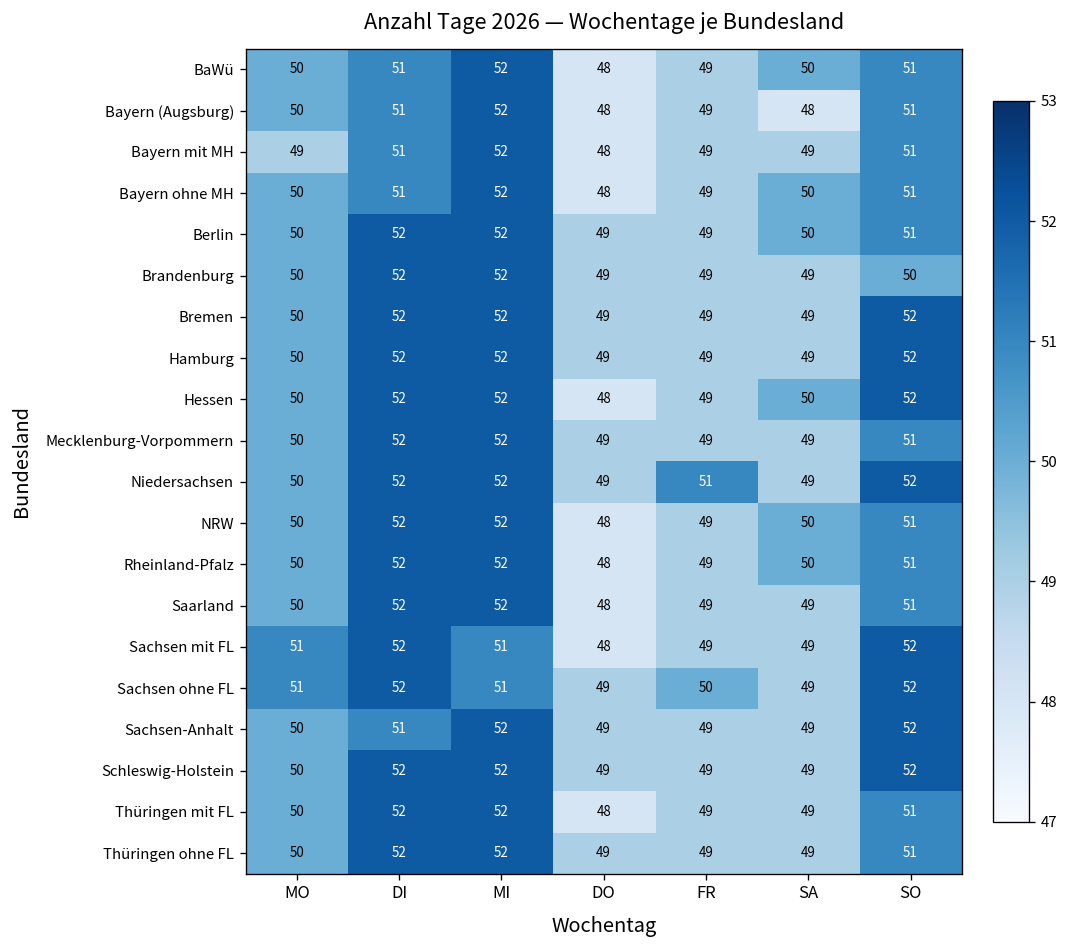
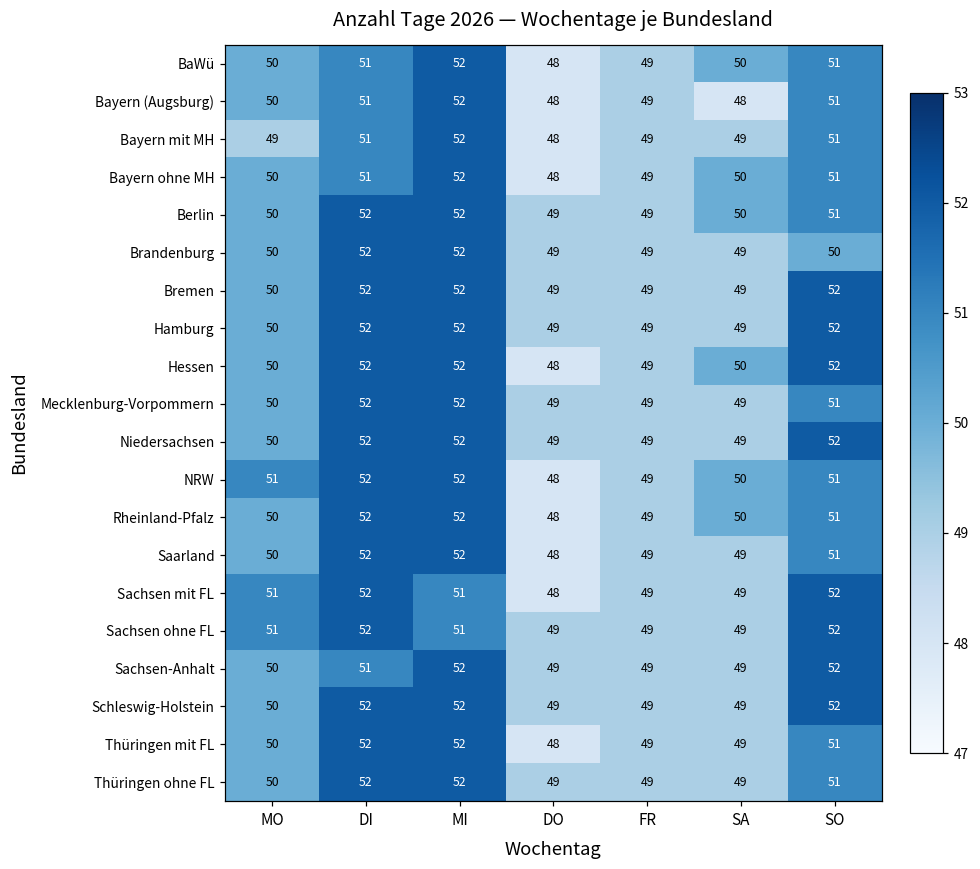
  {
    "BaWü": {
      "MO": 50,
      "DI": 51,
      "MI": 52,
      "DO": 48,
      "FR": 49,
      "SA": 50,
      "SO": 51
    },
    "Bayern (Augsburg)": {
      "MO": 50,
      "DI": 51,
      "MI": 52,
      "DO": 48,
      "FR": 49,
      "SA": 48,
      "SO": 51
    },
    "Bayern mit MH": {
      "MO": 49,
      "DI": 51,
      "MI": 52,
      "DO": 48,
      "FR": 49,
      "SA": 49,
      "SO": 51
    },
    "Bayern ohne MH": {
      "MO": 50,
      "DI": 51,
      "MI": 52,
      "DO": 48,
      "FR": 49,
      "SA": 50,
      "SO": 51
    },
    "Berlin": {
      "MO": 50,
      "DI": 52,
      "MI": 52,
      "DO": 49,
      "FR": 49,
      "SA": 50,
      "SO": 51
    },
    "Brandenburg": {
      "MO": 50,
      "DI": 52,
      "MI": 52,
      "DO": 49,
      "FR": 49,
      "SA": 49,
      "SO": 50
    },
    "Bremen": {
      "MO": 50,
      "DI": 52,
      "MI": 52,
      "DO": 49,
      "FR": 49,
      "SA": 49,
      "SO": 52
    },
    "Hamburg": {
      "MO": 50,
      "DI": 52,
      "MI": 52,
      "DO": 49,
      "FR": 49,
      "SA": 49,
      "SO": 52
    },
    "Hessen": {
      "MO": 50,
      "DI": 52,
      "MI": 52,
      "DO": 48,
      "FR": 49,
      "SA": 50,
      "SO": 52
    },
    "Mecklenburg-Vorpommern": {
      "MO": 50,
      "DI": 52,
      "MI": 52,
      "DO": 49,
      "FR": 49,
      "SA": 49,
      "SO": 51
    },
    "Niedersachsen": {
      "MO": 50,
      "DI": 52,
      "MI": 52,
      "DO": 49,
-     "FR": 51,
+     "FR": 49,
      "SA": 49,
      "SO": 52
    },
    "NRW": {
-     "MO": 50,
+     "MO": 51,
      "DI": 52,
      "MI": 52,
      "DO": 48,
      "FR": 49,
      "SA": 50,
      "SO": 51
    },
    "Rheinland-Pfalz": {
      "MO": 50,
      "DI": 52,
      "MI": 52,
      "DO": 48,
      "FR": 49,
      "SA": 50,
      "SO": 51
    },
    "Saarland": {
      "MO": 50,
      "DI": 52,
      "MI": 52,
      "DO": 48,
      "FR": 49,
      "SA": 49,
      "SO": 51
    },
    "Sachsen mit FL": {
      "MO": 51,
      "DI": 52,
      "MI": 51,
      "DO": 48,
      "FR": 49,
      "SA": 49,
      "SO": 52
    },
    "Sachsen ohne FL": {
      "MO": 51,
      "DI": 52,
      "MI": 51,
      "DO": 49,
-     "FR": 50,
+     "FR": 49,
      "SA": 49,
      "SO": 52
    },
    "Sachsen-Anhalt": {
      "MO": 50,
      "DI": 51,
      "MI": 52,
      "DO": 49,
      "FR": 49,
      "SA": 49,
      "SO": 52
    },
    "Schleswig-Holstein": {
      "MO": 50,
      "DI": 52,
      "MI": 52,
      "DO": 49,
      "FR": 49,
      "SA": 49,
      "SO": 52
    },
    "Thüringen mit FL": {
      "MO": 50,
      "DI": 52,
      "MI": 52,
      "DO": 48,
      "FR": 49,
      "SA": 49,
      "SO": 51
    },
    "Thüringen ohne FL": {
      "MO": 50,
      "DI": 52,
      "MI": 52,
      "DO": 49,
      "FR": 49,
      "SA": 49,
      "SO": 51
    }
  }
